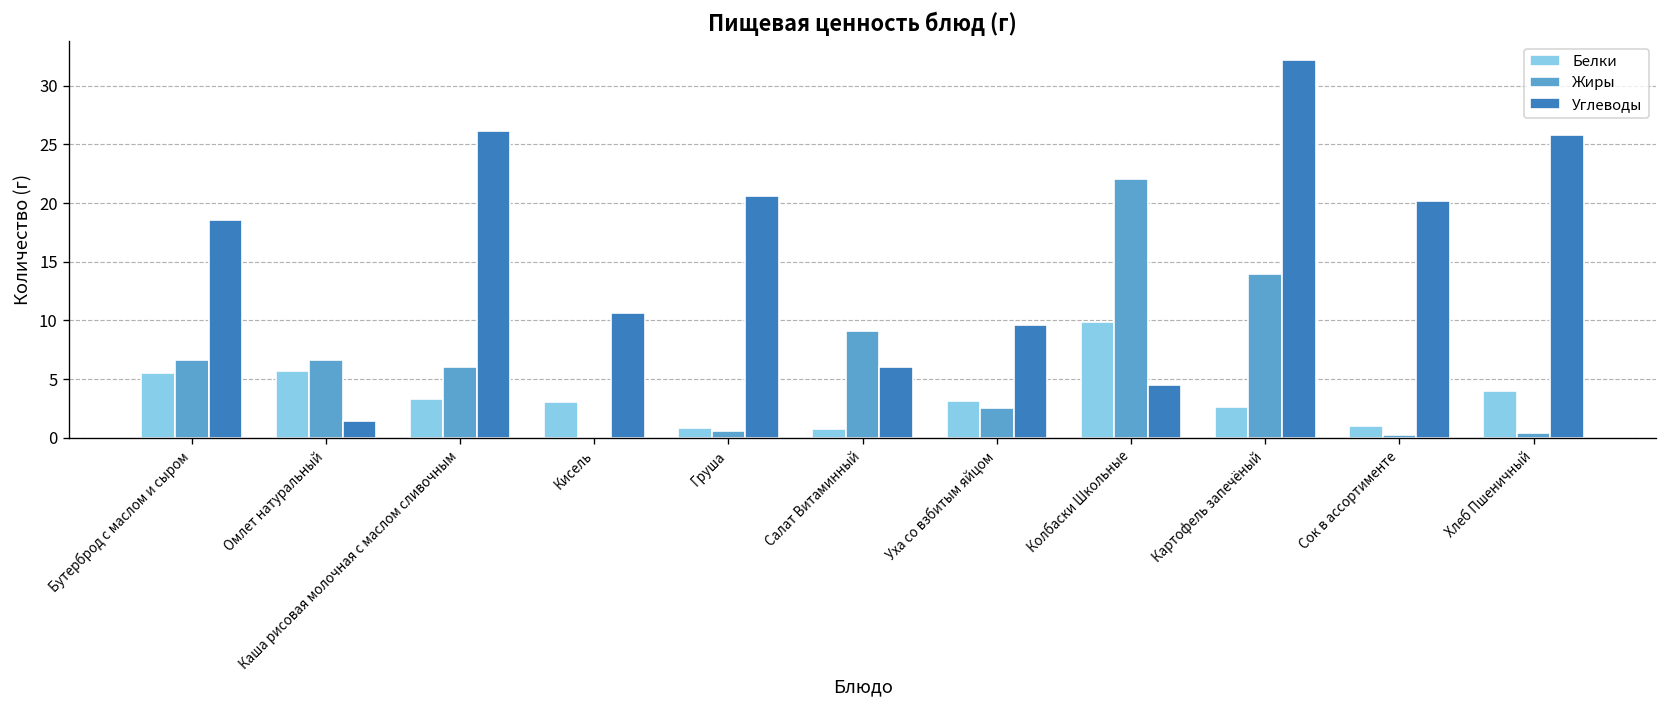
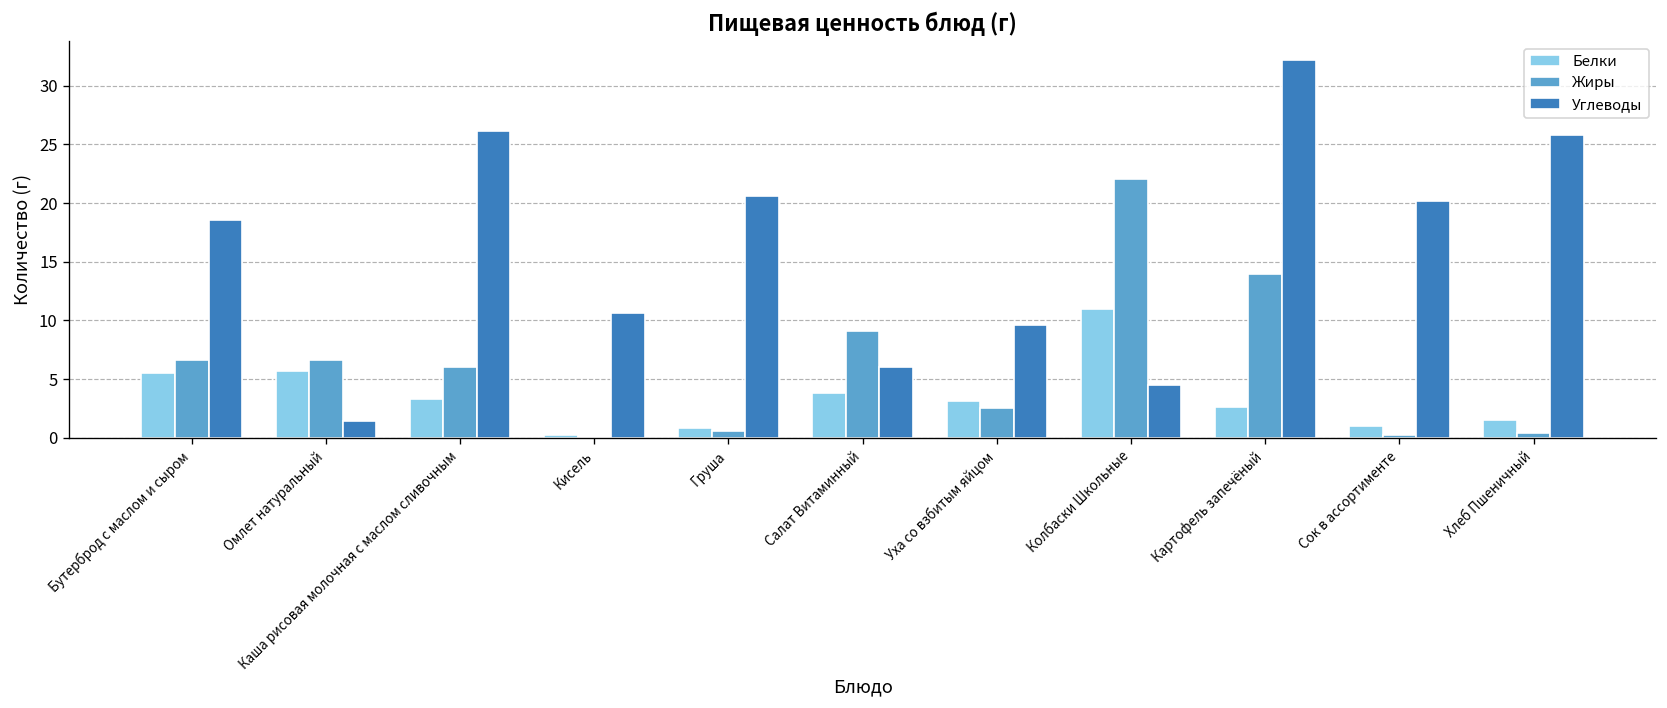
  {
    "Белки": {
      "Бутерброд с маслом и сыром": 6,
      "Омлет натуральный": 6,
      "Каша рисовая молочная с маслом сливочным": 3,
-     "Кисель": 3,
+     "Кисель": 0,
      "Груша": 1,
-     "Салат Витаминный": 1,
+     "Салат Витаминный": 4,
      "Уха со взбитым яйцом": 3,
-     "Колбаски Школьные": 10,
+     "Колбаски Школьные": 11,
      "Картофель запечёный": 3,
      "Сок в ассортименте": 1,
-     "Хлеб Пшеничный": 4
+     "Хлеб Пшеничный": 2
    }
  }
